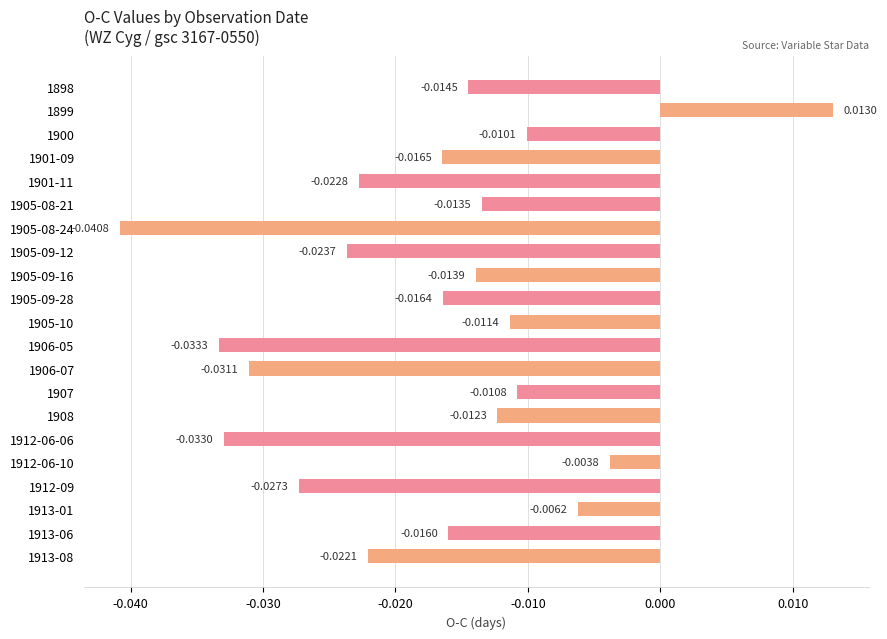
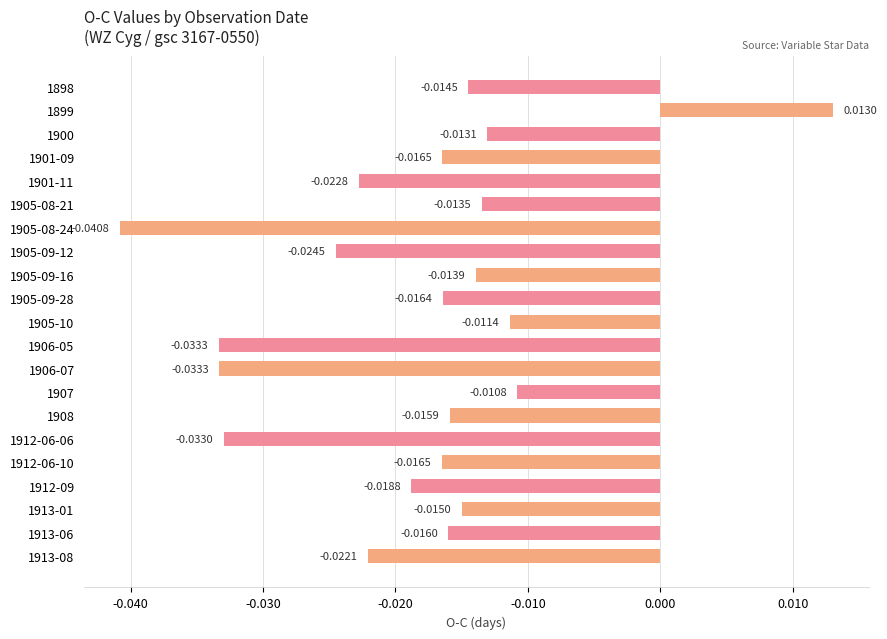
  {
    "1898": -0.0145,
    "1899": 0.0130,
-   "1900": -0.0101,
+   "1900": -0.0131,
    "1901-09": -0.0165,
    "1901-11": -0.0228,
    "1905-08-21": -0.0135,
    "1905-08-24": -0.0408,
-   "1905-09-12": -0.0237,
+   "1905-09-12": -0.0245,
    "1905-09-16": -0.0139,
    "1905-09-28": -0.0164,
    "1905-10": -0.0114,
    "1906-05": -0.0333,
-   "1906-07": -0.0311,
+   "1906-07": -0.0333,
    "1907": -0.0108,
-   "1908": -0.0123,
+   "1908": -0.0159,
    "1912-06-06": -0.0330,
-   "1912-06-10": -0.0038,
-   "1912-09": -0.0273,
-   "1913-01": -0.0062,
+   "1912-06-10": -0.0165,
+   "1912-09": -0.0188,
+   "1913-01": -0.0150,
    "1913-06": -0.0160,
    "1913-08": -0.0221
  }
